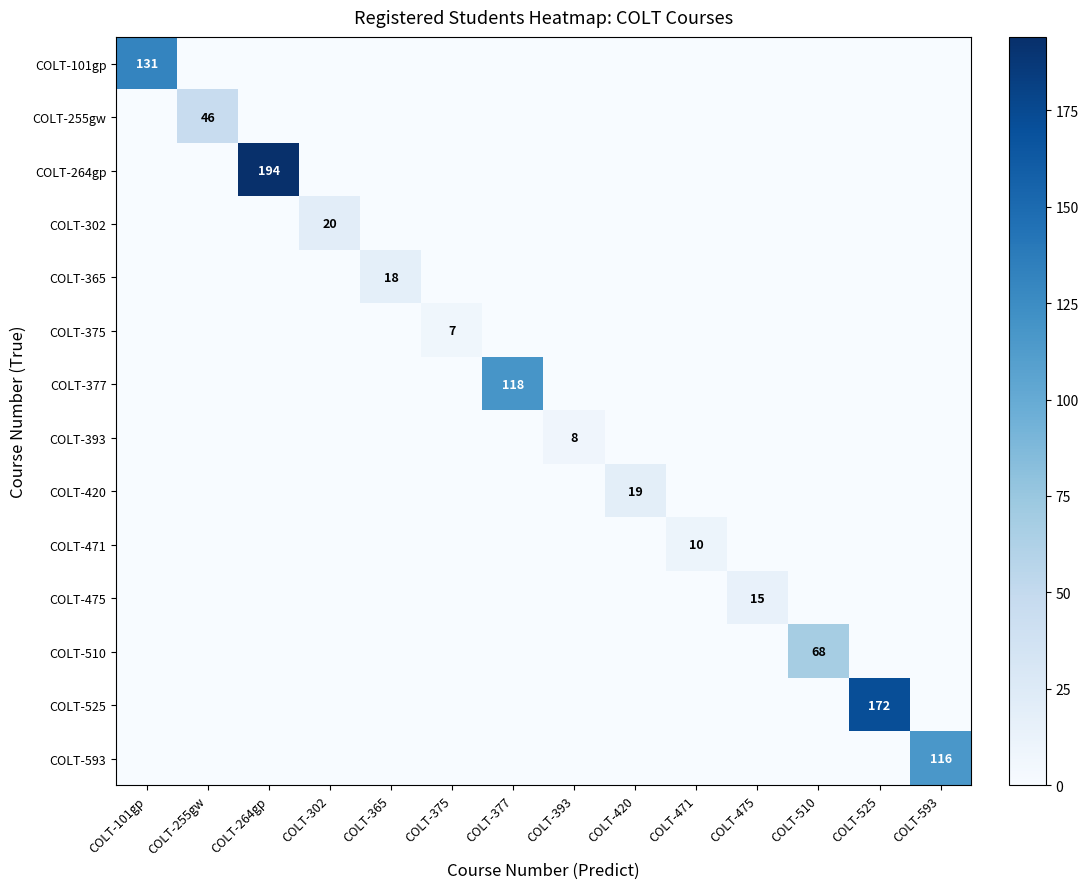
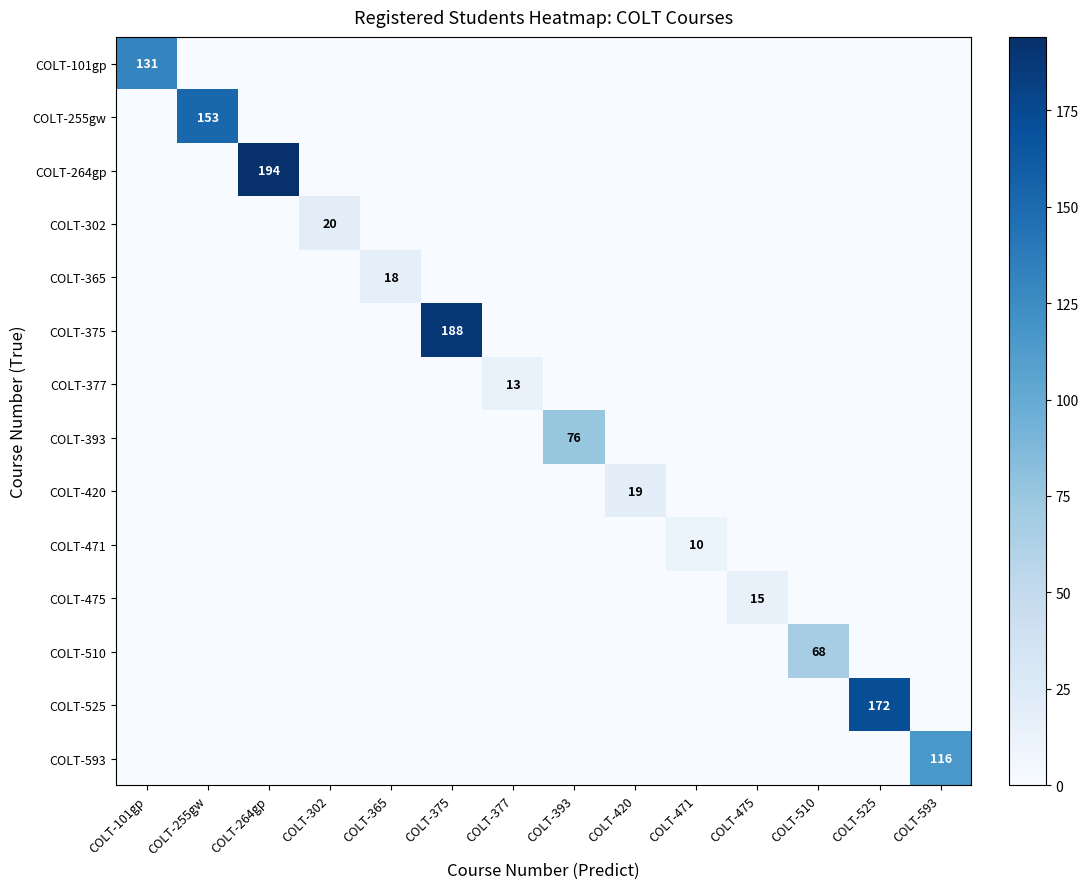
  {
    "COLT-101gp": {
      "COLT-101gp": 131
    },
    "COLT-255gw": {
-     "COLT-255gw": 46
+     "COLT-255gw": 153
    },
    "COLT-264gp": {
      "COLT-264gp": 194
    },
    "COLT-302": {
      "COLT-302": 20
    },
    "COLT-365": {
      "COLT-365": 18
    },
    "COLT-375": {
-     "COLT-375": 7
+     "COLT-375": 188
    },
    "COLT-377": {
-     "COLT-377": 118
+     "COLT-377": 13
    },
    "COLT-393": {
-     "COLT-393": 8
+     "COLT-393": 76
    },
    "COLT-420": {
      "COLT-420": 19
    },
    "COLT-471": {
      "COLT-471": 10
    },
    "COLT-475": {
      "COLT-475": 15
    },
    "COLT-510": {
      "COLT-510": 68
    },
    "COLT-525": {
      "COLT-525": 172
    },
    "COLT-593": {
      "COLT-593": 116
    }
  }
